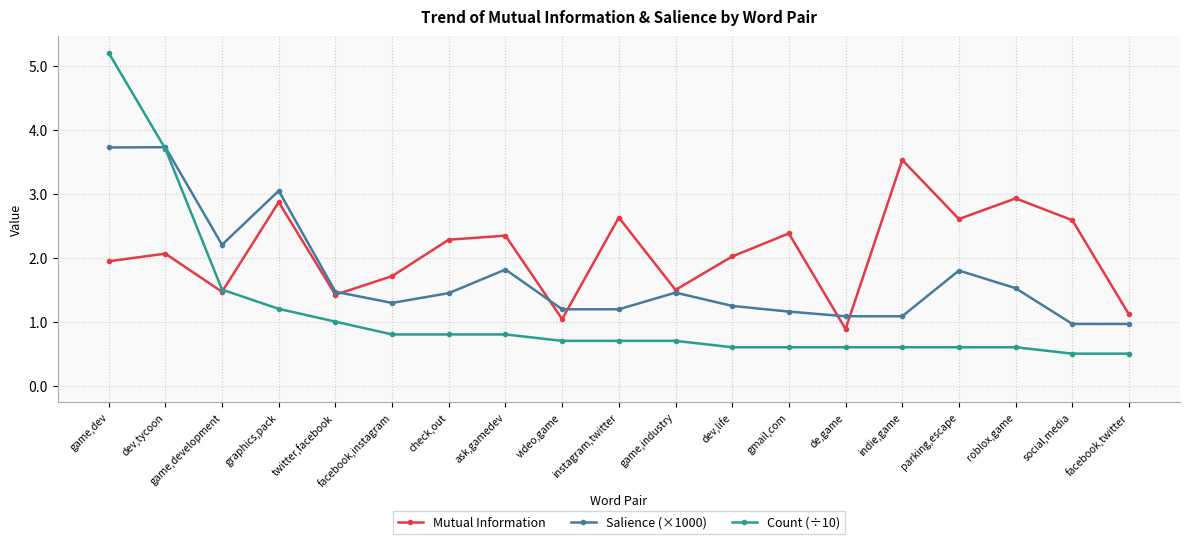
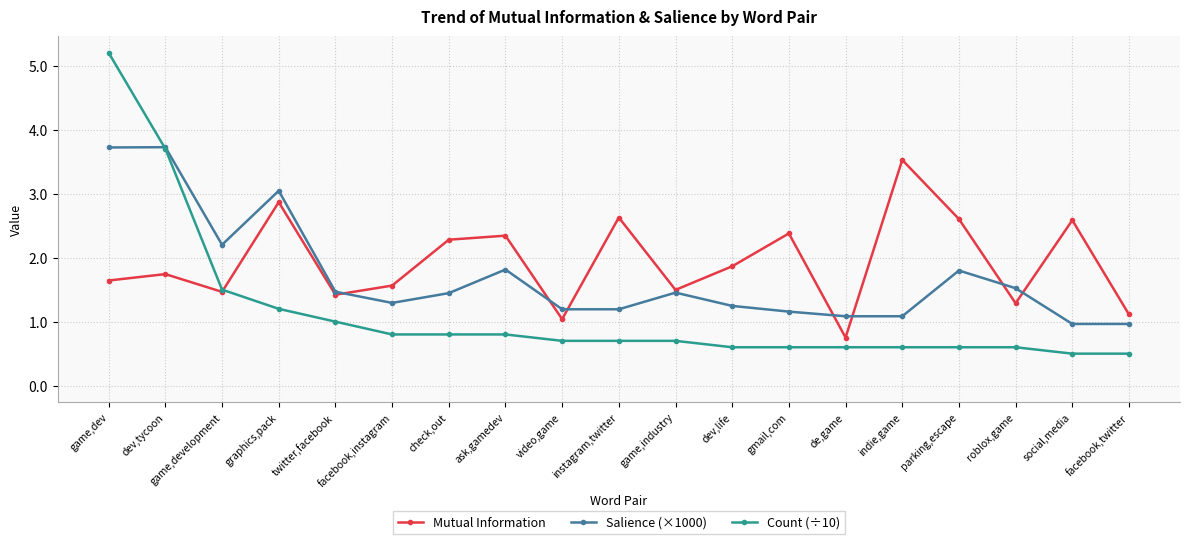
  {
    "Mutual Information": {
-     "game,dev": 1.9,
-     "dev,tycoon": 2.1,
+     "game,dev": 1.6,
+     "dev,tycoon": 1.7,
      "graphics,pack": 2.9,
      "twitter,facebook": 1.4,
-     "facebook,instagram": 1.7,
+     "facebook,instagram": 1.6,
      "check,out": 2.3,
      "ask,gamedev": 2.3,
      "video,game": 1.0,
      "instagram,twitter": 2.6,
      "game,industry": 1.5,
-     "dev,life": 2.0,
+     "dev,life": 1.9,
      "gmail,com": 2.4,
-     "de,game": 0.9,
+     "de,game": 0.8,
      "indie,game": 3.5,
      "parking,escape": 2.6,
-     "roblox,game": 2.9,
+     "roblox,game": 1.3,
      "social,media": 2.6,
      "facebook,twitter": 1.1
    }
  }
